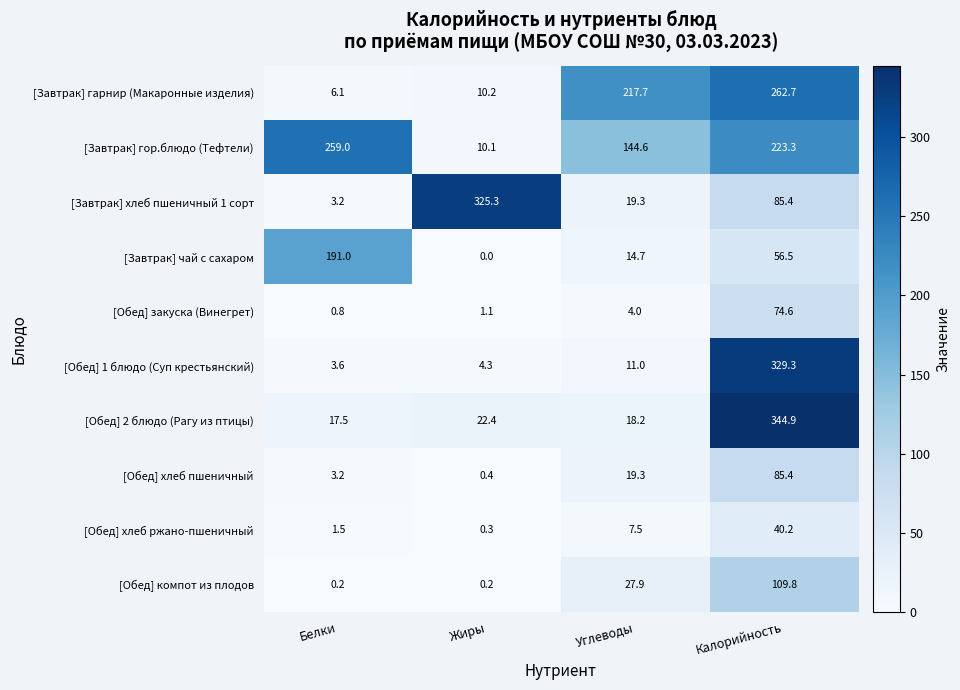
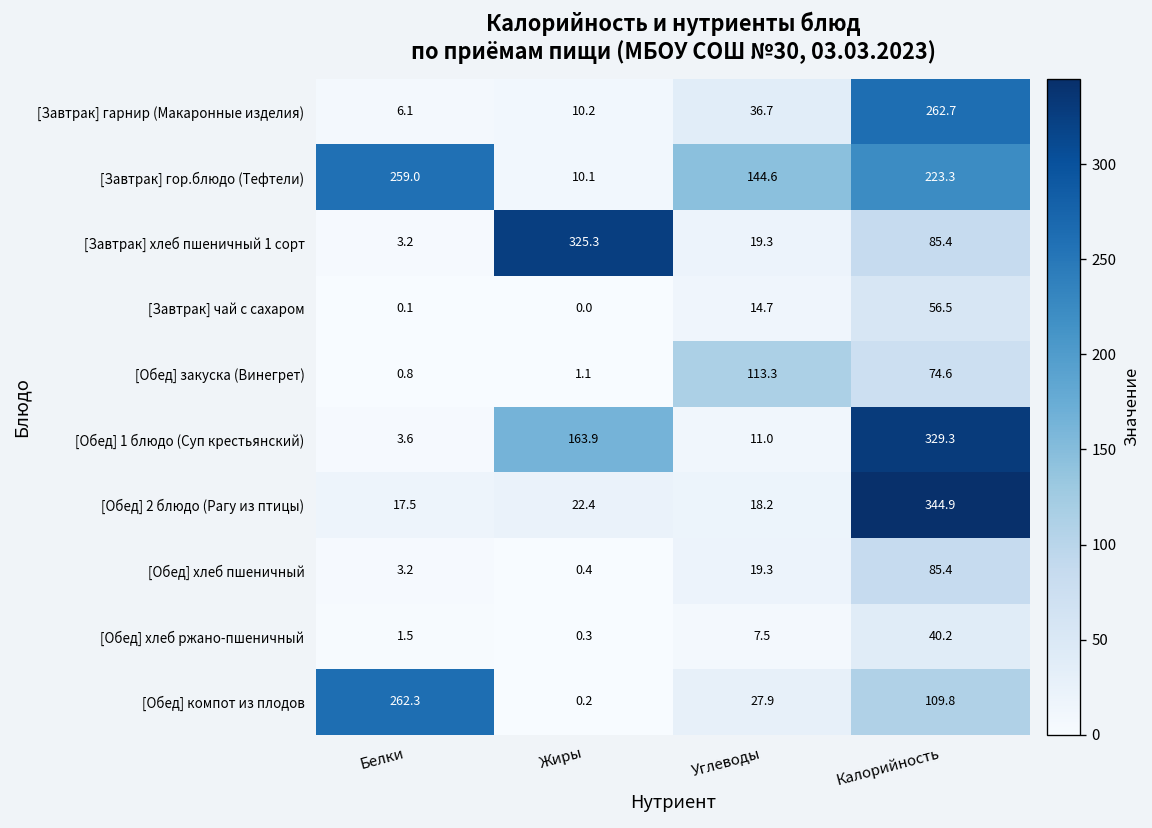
  {
    "[Завтрак] гарнир (Макаронные изделия)": {
      "Белки": 6.1,
      "Жиры": 10.2,
-     "Углеводы": 217.7,
+     "Углеводы": 36.7,
      "Калорийность": 262.7
    },
    "[Завтрак] гор.блюдо (Тефтели)": {
      "Белки": 259.0,
      "Жиры": 10.1,
      "Углеводы": 144.6,
      "Калорийность": 223.3
    },
    "[Завтрак] хлеб пшеничный 1 сорт": {
      "Белки": 3.2,
      "Жиры": 325.3,
      "Углеводы": 19.3,
      "Калорийность": 85.4
    },
    "[Завтрак] чай с сахаром": {
-     "Белки": 191.0,
+     "Белки": 0.1,
      "Жиры": 0.0,
      "Углеводы": 14.7,
      "Калорийность": 56.5
    },
    "[Обед] закуска (Винегрет)": {
      "Белки": 0.8,
      "Жиры": 1.1,
-     "Углеводы": 4.0,
+     "Углеводы": 113.3,
      "Калорийность": 74.6
    },
    "[Обед] 1 блюдо (Суп крестьянский)": {
      "Белки": 3.6,
-     "Жиры": 4.3,
+     "Жиры": 163.9,
      "Углеводы": 11.0,
      "Калорийность": 329.3
    },
    "[Обед] 2 блюдо (Рагу из птицы)": {
      "Белки": 17.5,
      "Жиры": 22.4,
      "Углеводы": 18.2,
      "Калорийность": 344.9
    },
    "[Обед] хлеб пшеничный": {
      "Белки": 3.2,
      "Жиры": 0.4,
      "Углеводы": 19.3,
      "Калорийность": 85.4
    },
    "[Обед] хлеб ржано-пшеничный": {
      "Белки": 1.5,
      "Жиры": 0.3,
      "Углеводы": 7.5,
      "Калорийность": 40.2
    },
    "[Обед] компот из плодов": {
-     "Белки": 0.2,
+     "Белки": 262.3,
      "Жиры": 0.2,
      "Углеводы": 27.9,
      "Калорийность": 109.8
    }
  }
